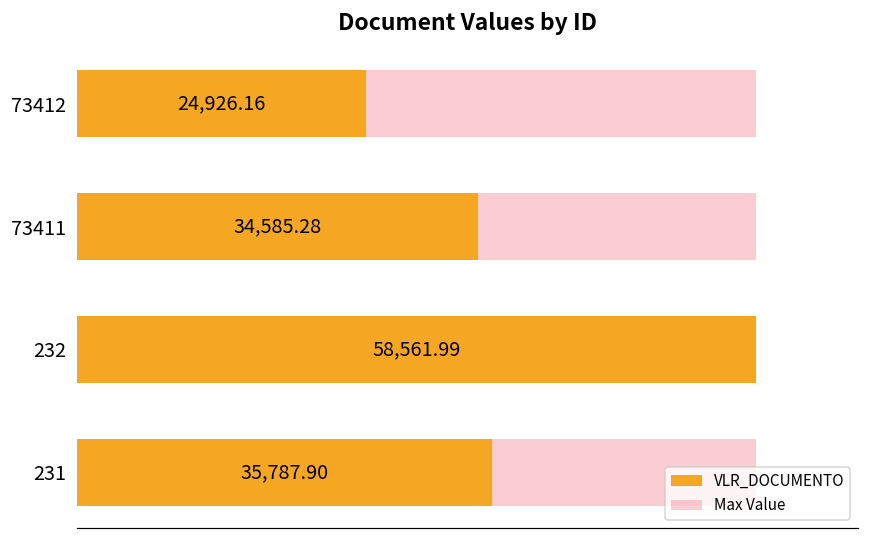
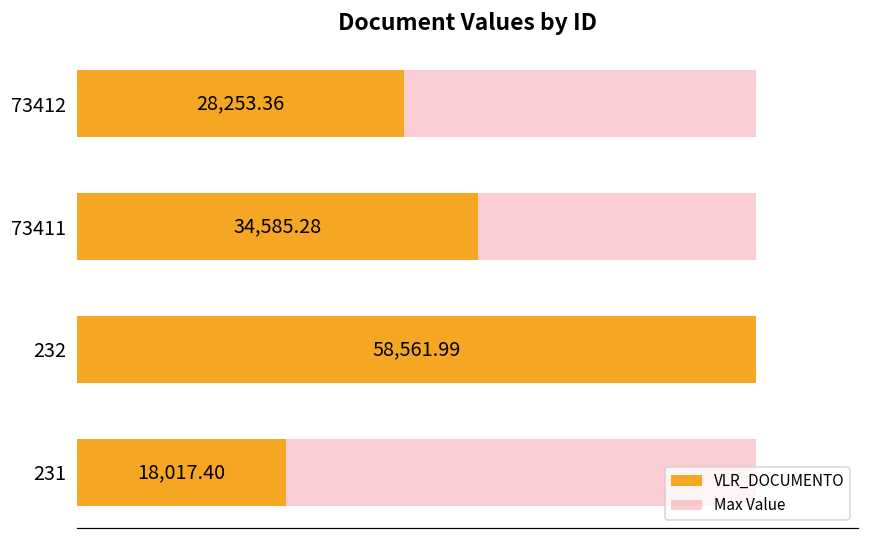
  {
    "VLR_DOCUMENTO": {
-     "73412": "24,926.16",
+     "73412": "28,253.36",
      "232": "58,561.99",
-     "231": "35,787.90"
+     "231": "18,017.40"
    },
    "Max Value": {
      "232": "58,561.99"
    }
  }
